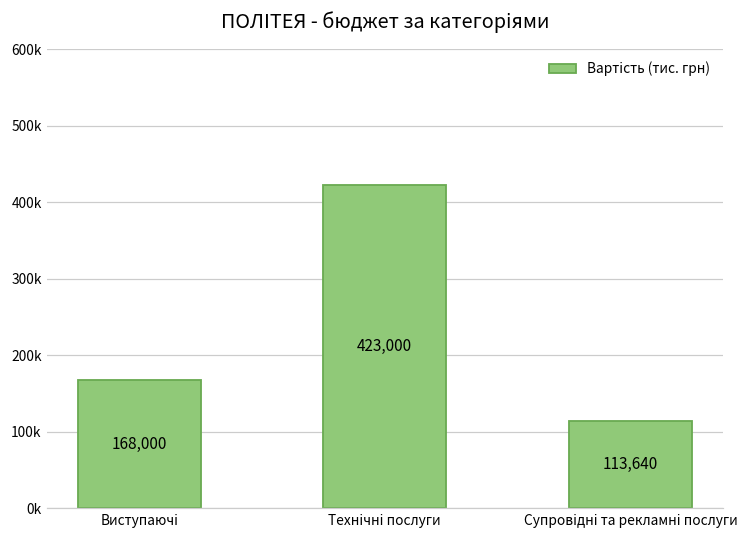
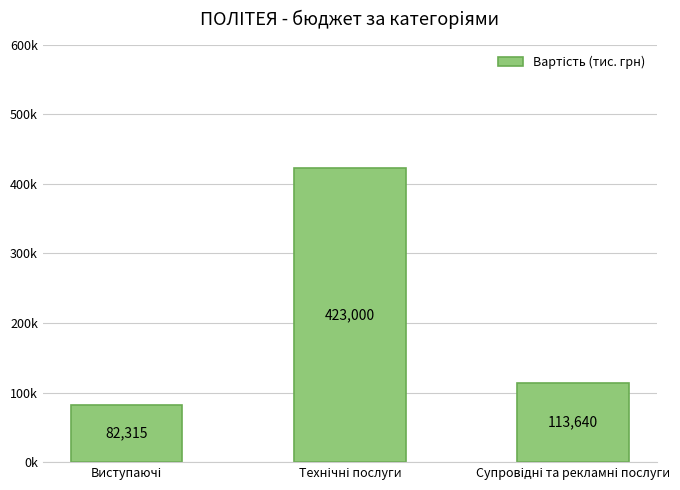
  {
-   "Виступаючі": "168,000",
+   "Виступаючі": "82,315",
    "Технічні послуги": "423,000",
    "Супровідні та рекламні послуги": "113,640"
  }
